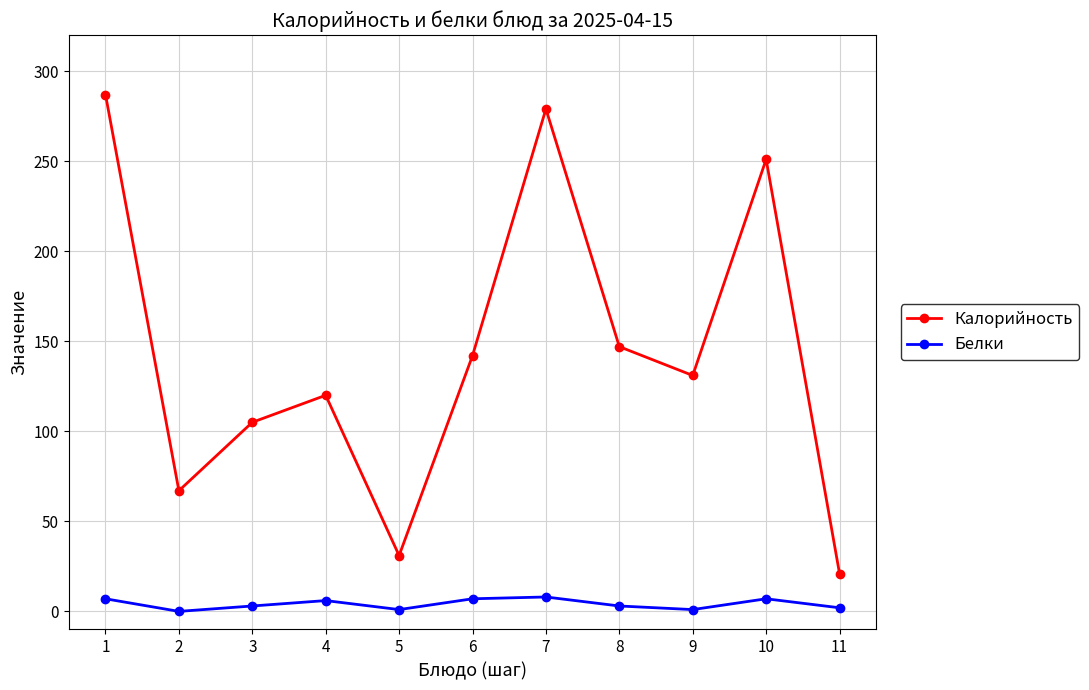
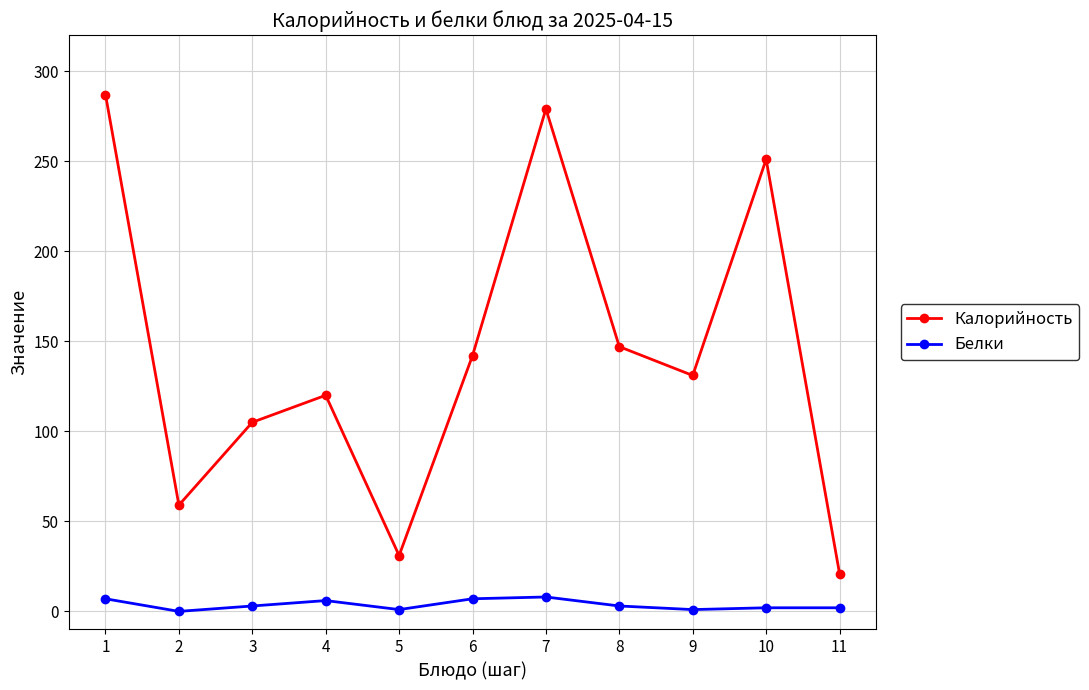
  {
    "Калорийность": {
      "1": 287,
-     "2": 67,
+     "2": 59,
      "3": 105,
      "4": 120,
      "5": 31,
      "6": 142,
      "7": 279,
      "8": 147,
      "9": 131,
      "10": 251,
      "11": 21
    },
    "Белки": {
      "1": 7,
      "2": 0,
      "3": 3,
      "4": 6,
      "5": 1,
      "6": 7,
      "7": 8,
      "8": 3,
      "9": 1,
-     "10": 7,
+     "10": 2,
      "11": 2
    }
  }
